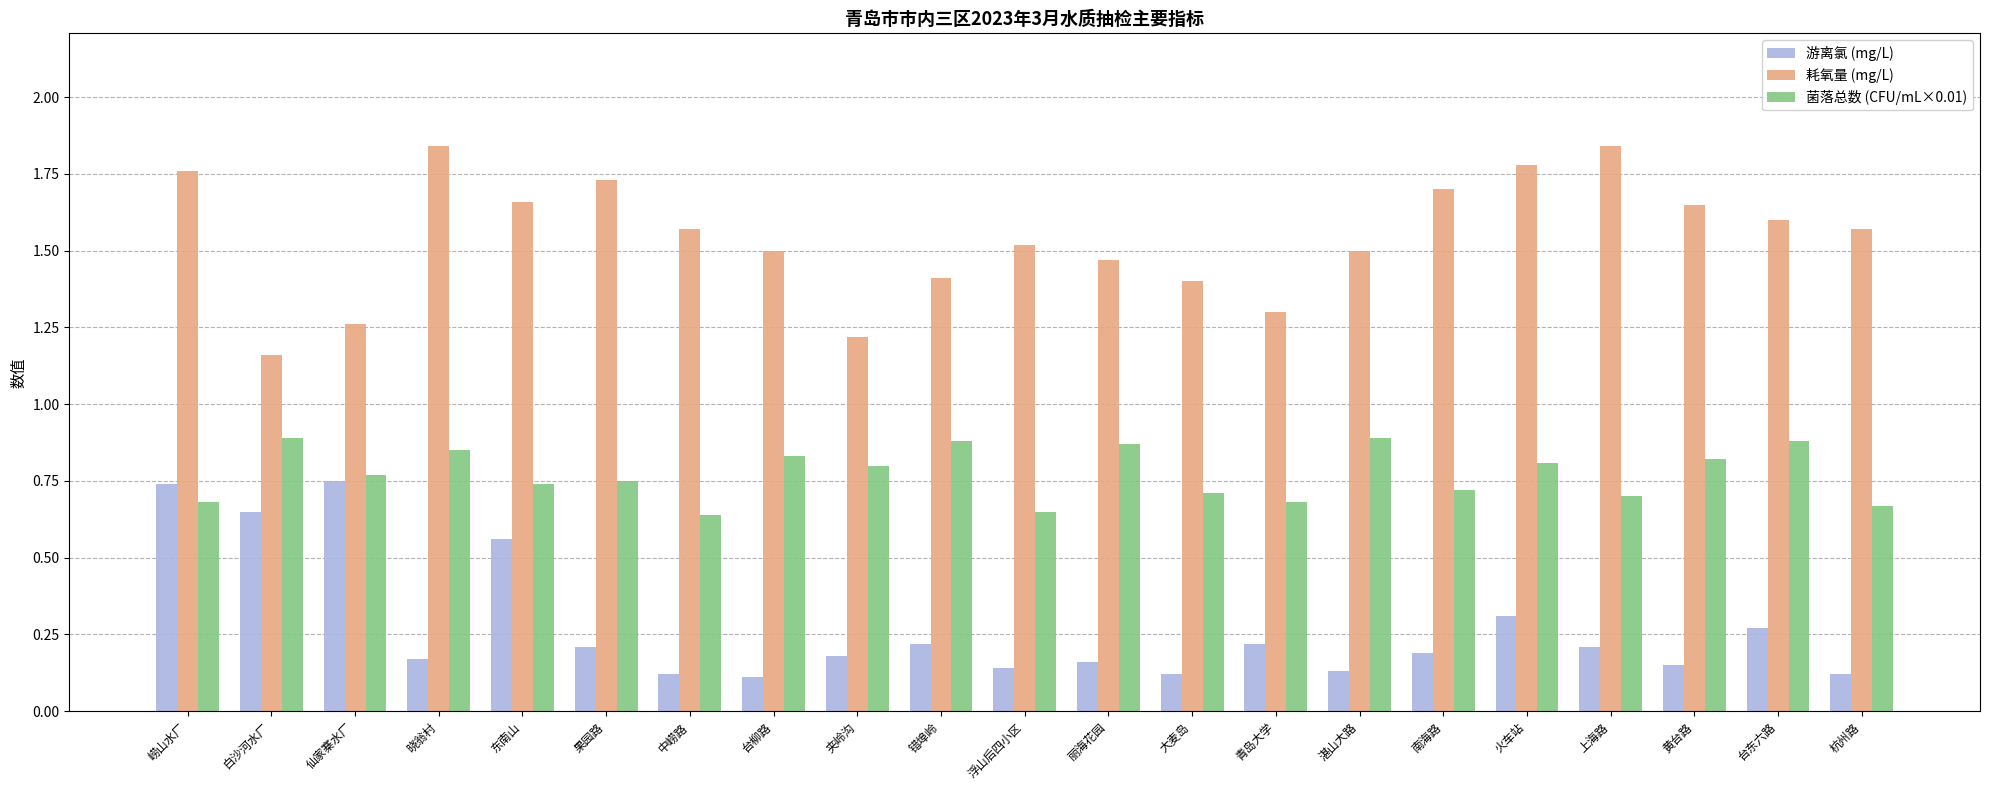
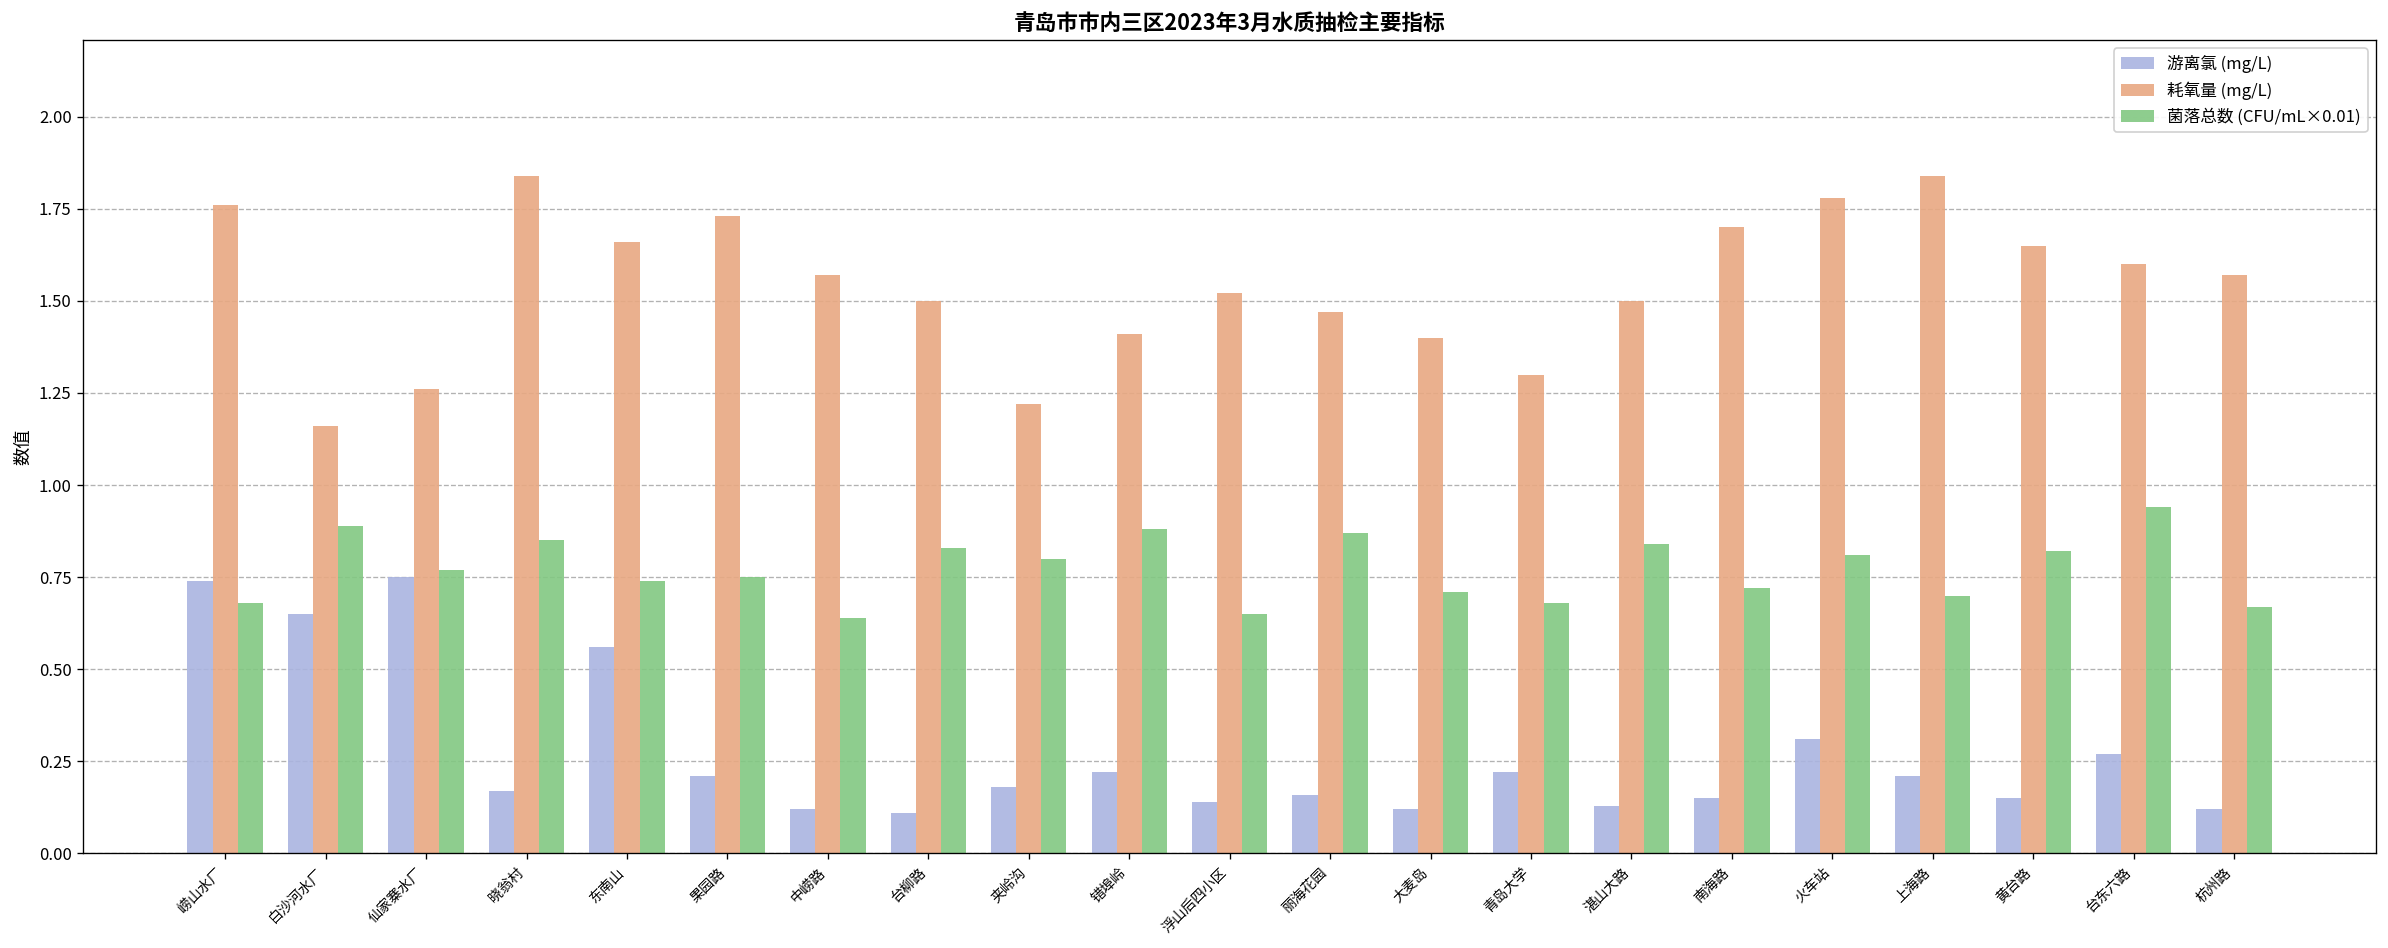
  {
    "游离氯 (mg/L)": {
      "崂山水厂": 0.74,
      "白沙河水厂": 0.65,
      "仙家寨水厂": 0.75,
      "晓翁村": 0.17,
      "东南山": 0.56,
      "果园路": 0.21,
      "中崂路": 0.12,
      "台柳路": 0.11,
      "夹岭沟": 0.18,
      "错埠岭": 0.22,
      "浮山后四小区": 0.14,
      "丽海花园": 0.16,
      "大麦岛": 0.12,
      "青岛大学": 0.22,
      "湛山大路": 0.13,
-     "南海路": 0.19,
+     "南海路": 0.15,
      "火车站": 0.31,
      "上海路": 0.21,
      "黄台路": 0.15,
      "台东六路": 0.27,
      "杭州路": 0.12
    },
    "耗氧量 (mg/L)": {
      "崂山水厂": 1.76,
      "白沙河水厂": 1.16,
      "仙家寨水厂": 1.26,
      "晓翁村": 1.84,
      "东南山": 1.66,
      "果园路": 1.73,
      "中崂路": 1.57,
      "台柳路": 1.50,
      "夹岭沟": 1.22,
      "错埠岭": 1.41,
      "浮山后四小区": 1.52,
      "丽海花园": 1.47,
      "大麦岛": 1.40,
      "青岛大学": 1.30,
      "湛山大路": 1.50,
      "南海路": 1.70,
      "火车站": 1.78,
      "上海路": 1.84,
      "黄台路": 1.65,
      "台东六路": 1.60,
      "杭州路": 1.57
    },
    "菌落总数 (CFU/mL×0.01)": {
      "崂山水厂": 0.68,
      "白沙河水厂": 0.89,
      "仙家寨水厂": 0.77,
      "晓翁村": 0.85,
      "东南山": 0.74,
      "果园路": 0.75,
      "中崂路": 0.64,
      "台柳路": 0.83,
      "夹岭沟": 0.80,
      "错埠岭": 0.88,
      "浮山后四小区": 0.65,
      "丽海花园": 0.87,
      "大麦岛": 0.71,
      "青岛大学": 0.68,
-     "湛山大路": 0.89,
+     "湛山大路": 0.84,
      "南海路": 0.72,
      "火车站": 0.81,
      "上海路": 0.70,
      "黄台路": 0.82,
-     "台东六路": 0.88,
+     "台东六路": 0.94,
      "杭州路": 0.67
    }
  }
